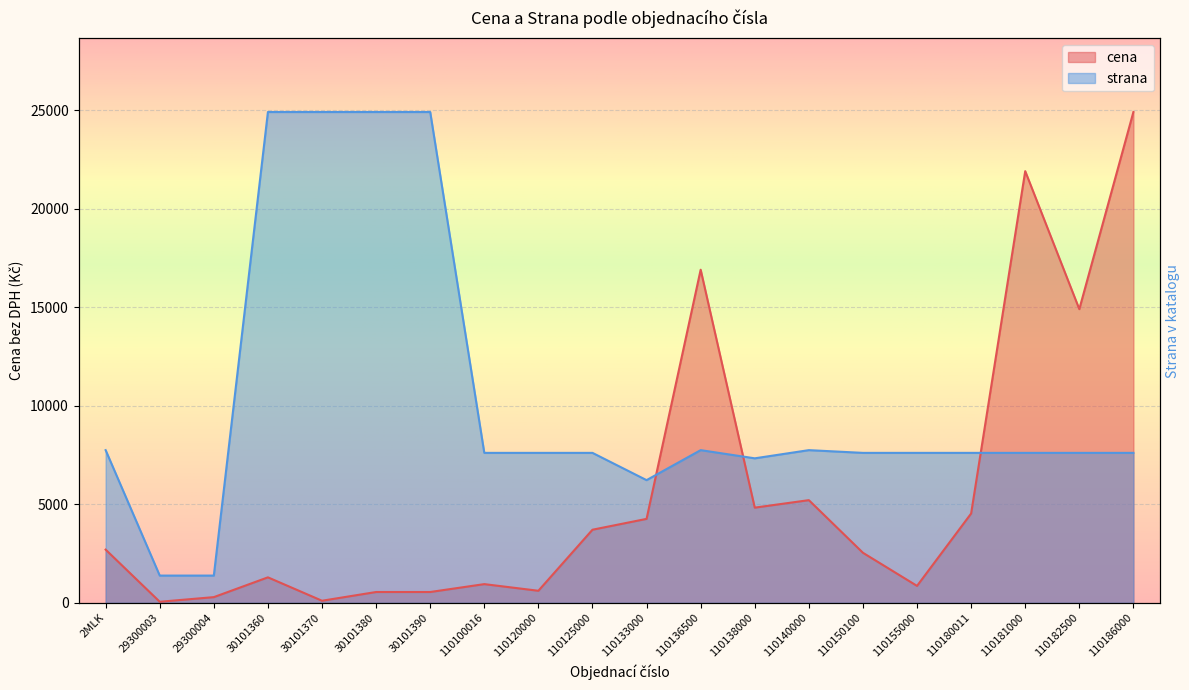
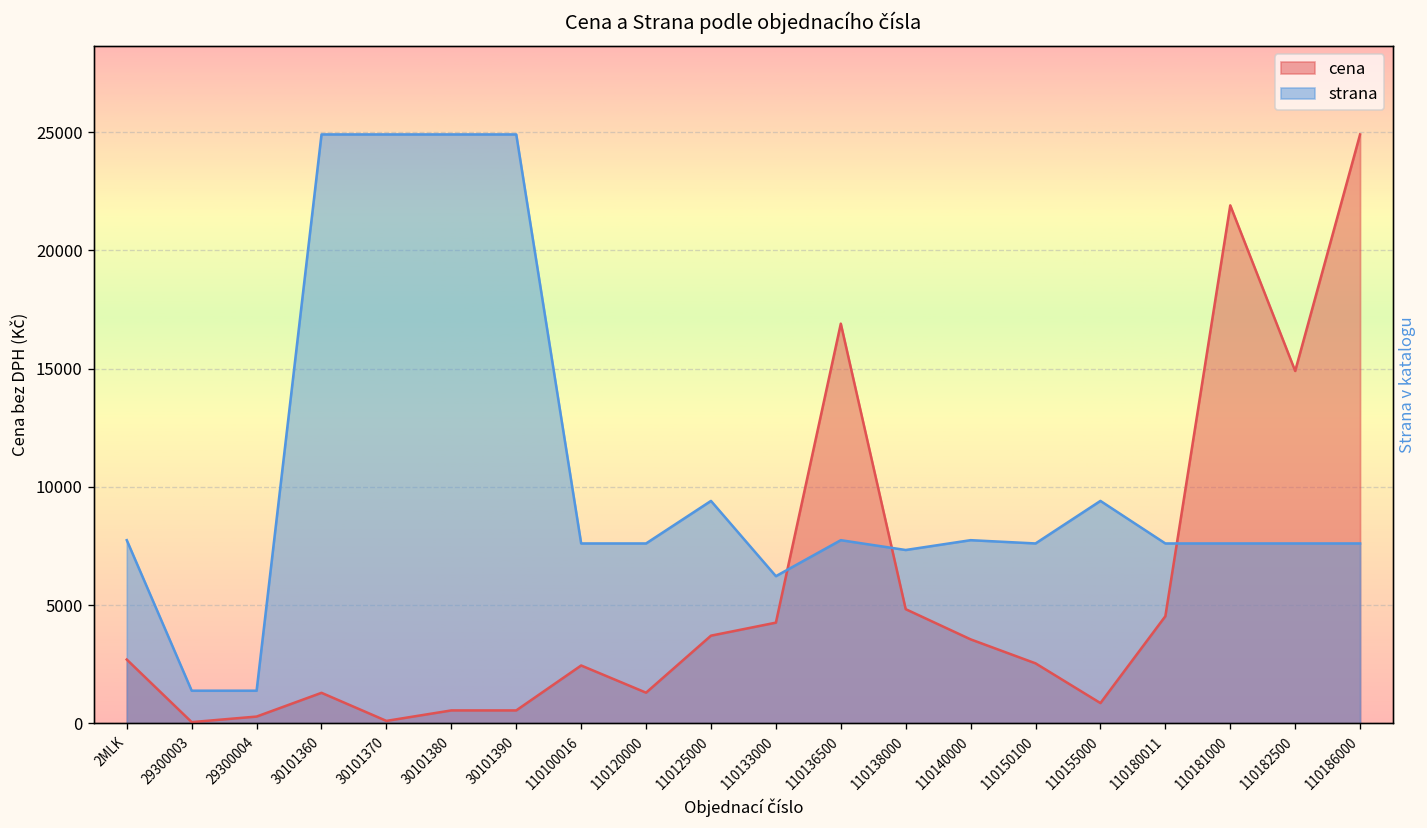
  {
    "cena": {
      "2MLK": 2700,
      "29300003": 100,
      "29300004": 300,
      "30101360": 1300,
      "30101370": 100,
      "30101380": 600,
      "30101390": 600,
-     "110100016": 1000,
-     "110120000": 600,
+     "110100016": 2400,
+     "110120000": 1300,
      "110125000": 3700,
      "110133000": 4300,
      "110136500": 16900,
      "110138000": 4800,
-     "110140000": 5200,
+     "110140000": 3600,
      "110150100": 2500,
      "110155000": 900,
      "110180011": 4500,
      "110181000": 21900,
      "110182500": 14900,
      "110186000": 24900
    },
    "strana": {
      "2MLK": 7700,
      "29300003": 1400,
      "29300004": 1400,
      "30101360": 24900,
      "30101370": 24900,
      "30101380": 24900,
      "30101390": 24900,
      "110100016": 7600,
      "110120000": 7600,
-     "110125000": 7600,
+     "110125000": 9400,
      "110133000": 6200,
      "110136500": 7700,
      "110138000": 7300,
      "110140000": 7700,
      "110150100": 7600,
-     "110155000": 7600,
+     "110155000": 9400,
      "110180011": 7600,
      "110181000": 7600,
      "110182500": 7600,
      "110186000": 7600
    }
  }
